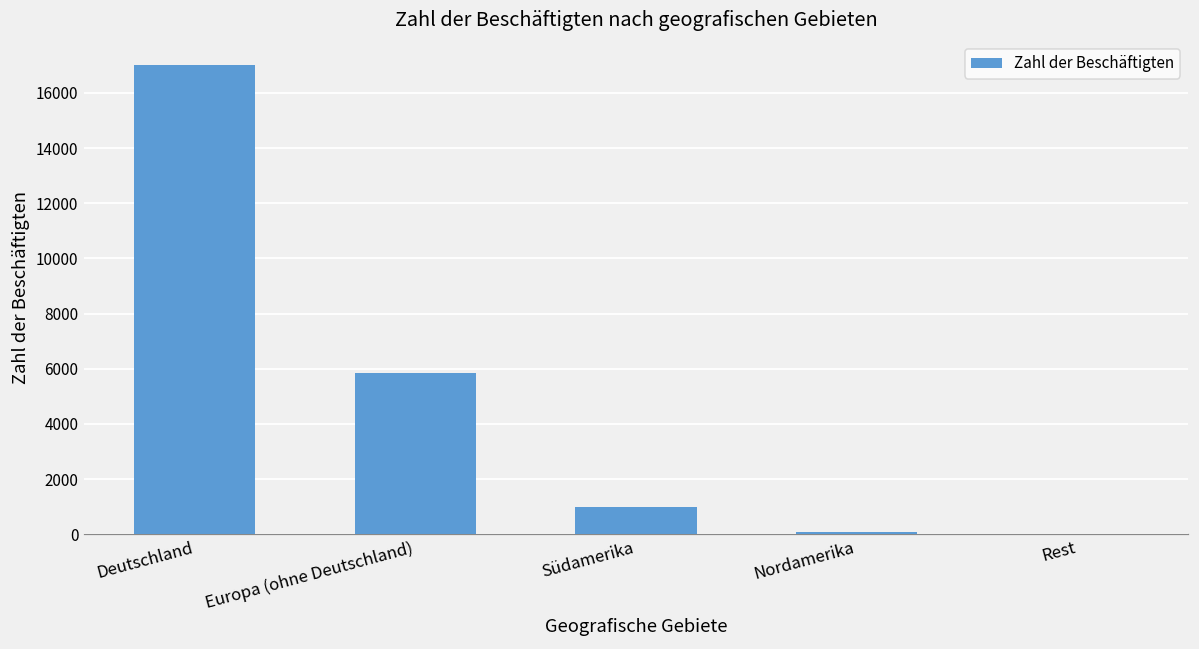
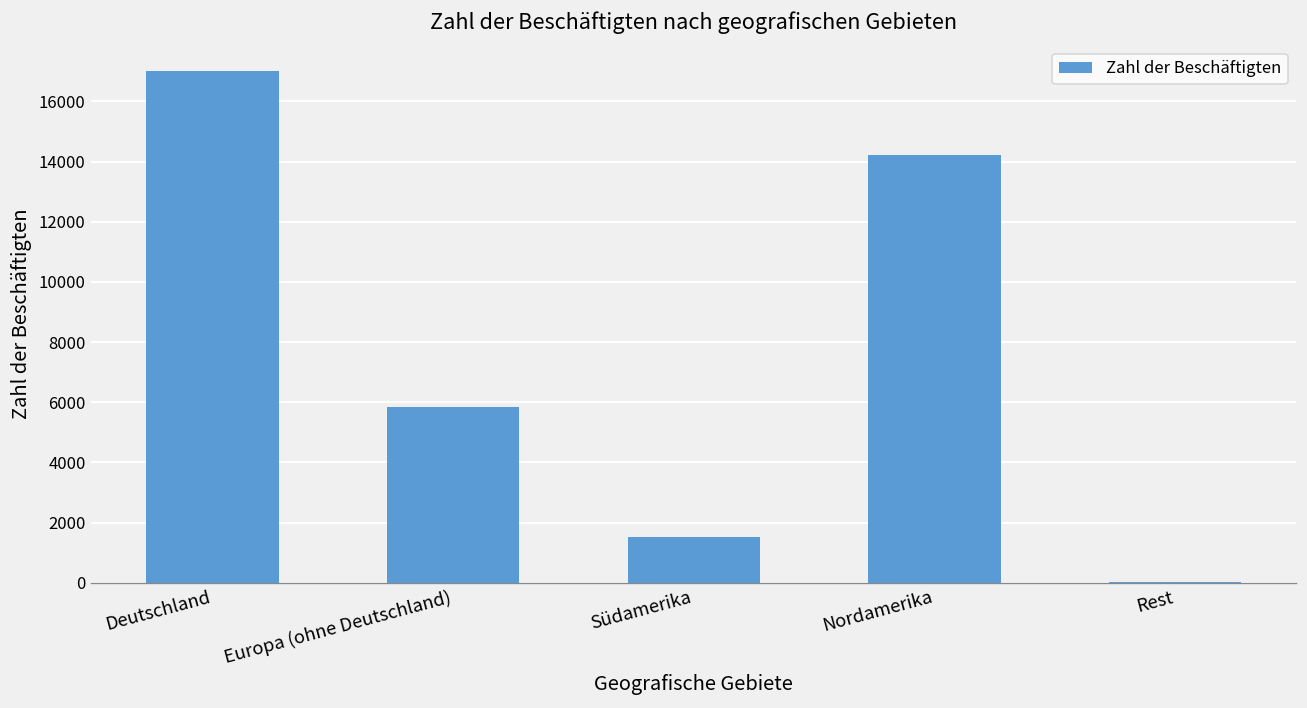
  {
    "Deutschland": 17000,
    "Europa (ohne Deutschland)": 5900,
-   "Südamerika": 1000,
-   "Nordamerika": 100
+   "Südamerika": 1500,
+   "Nordamerika": 14200
  }
